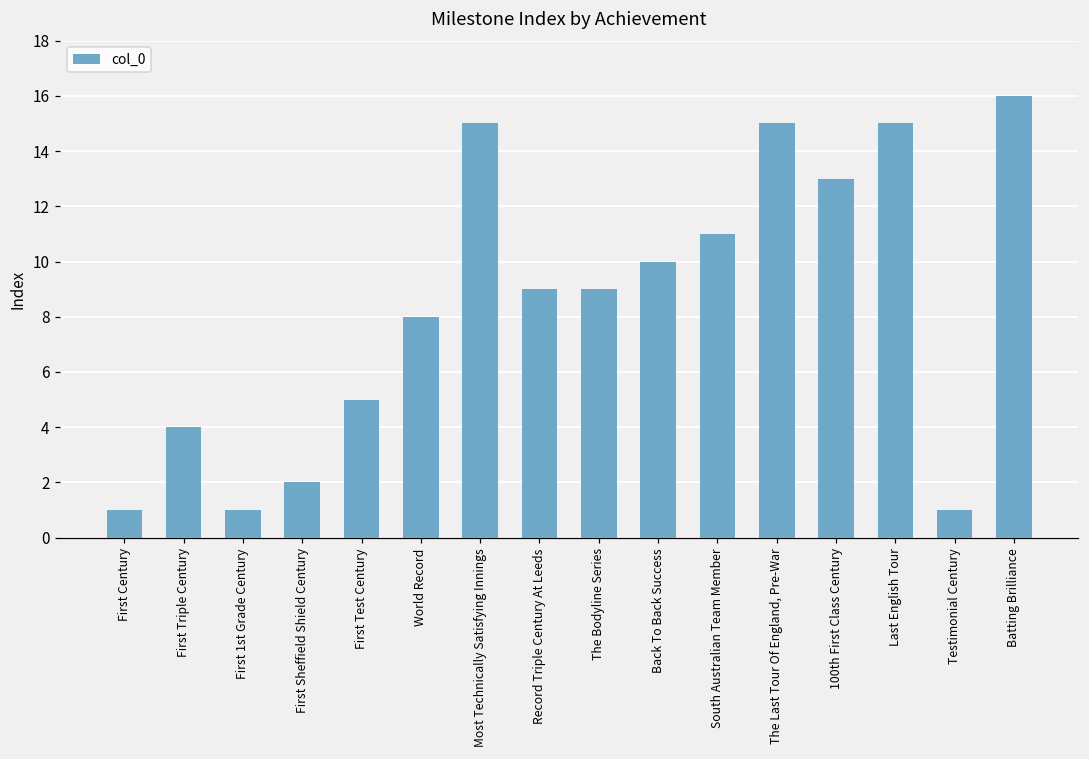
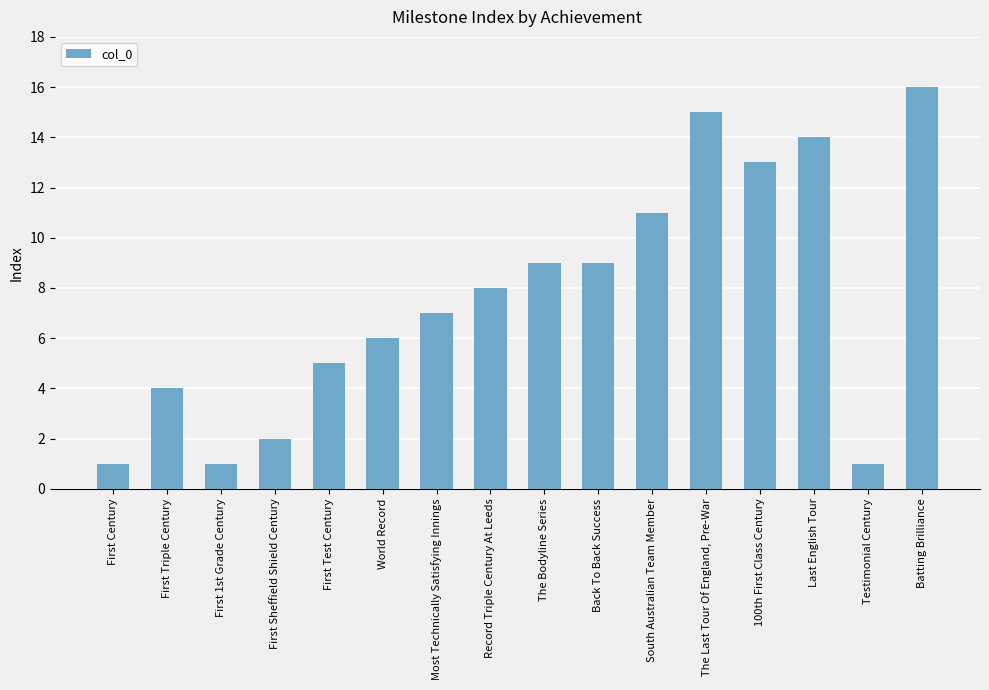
  {
    "First Century": 1,
    "First Triple Century": 4,
    "First 1st Grade Century": 1,
    "First Sheffield Shield Century": 2,
    "First Test Century": 5,
-   "World Record": 8,
-   "Most Technically Satisfying Innings": 15,
-   "Record Triple Century At Leeds": 9,
+   "World Record": 6,
+   "Most Technically Satisfying Innings": 7,
+   "Record Triple Century At Leeds": 8,
    "The Bodyline Series": 9,
-   "Back To Back Success": 10,
+   "Back To Back Success": 9,
    "South Australian Team Member": 11,
    "The Last Tour Of England, Pre-War": 15,
    "100th First Class Century": 13,
-   "Last English Tour": 15,
+   "Last English Tour": 14,
    "Testimonial Century": 1,
    "Batting Brilliance": 16
  }
